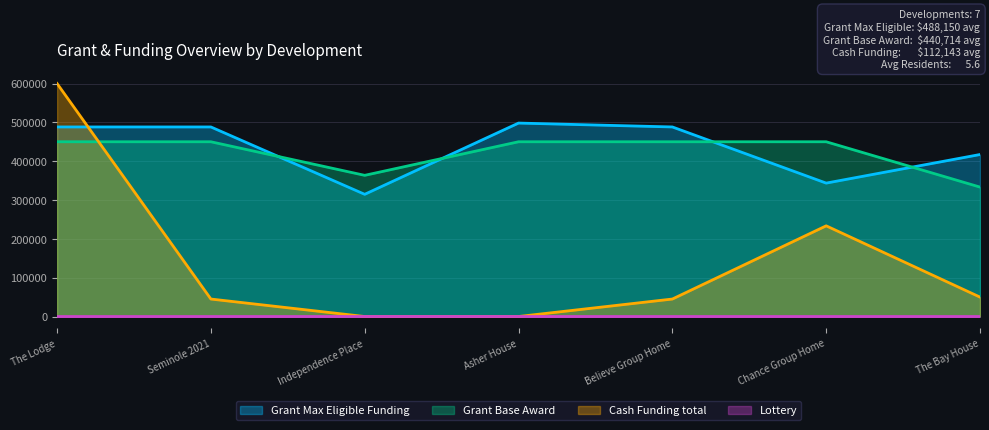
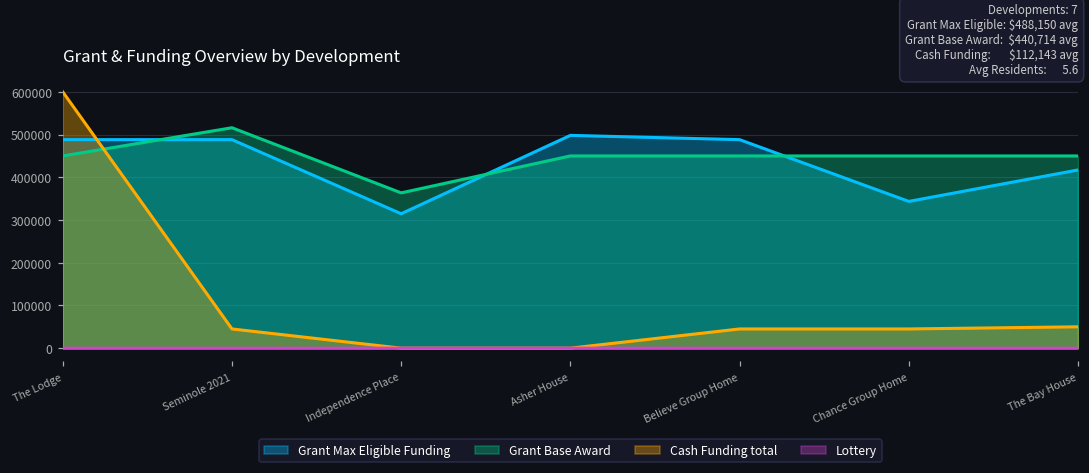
  {
    "Grant Max Eligible Funding": {
      "The Lodge": 490000,
      "Seminole 2021": 490000,
      "Independence Place": 310000,
      "Asher House": 500000,
      "Believe Group Home": 490000,
      "Chance Group Home": 340000,
      "The Bay House": 420000
    },
    "Grant Base Award": {
      "The Lodge": 450000,
-     "Seminole 2021": 450000,
+     "Seminole 2021": 520000,
      "Independence Place": 360000,
      "Asher House": 450000,
      "Believe Group Home": 450000,
      "Chance Group Home": 450000,
-     "The Bay House": 330000
+     "The Bay House": 450000
    },
    "Cash Funding total": {
      "The Lodge": 600000,
      "Seminole 2021": 50000,
      "Believe Group Home": 50000,
-     "Chance Group Home": 230000,
+     "Chance Group Home": 50000,
      "The Bay House": 50000
    },
    "Lottery": {
      "The Lodge": 0,
      "Seminole 2021": 0,
      "Believe Group Home": 0,
      "Chance Group Home": 0,
      "The Bay House": 0
    }
  }
